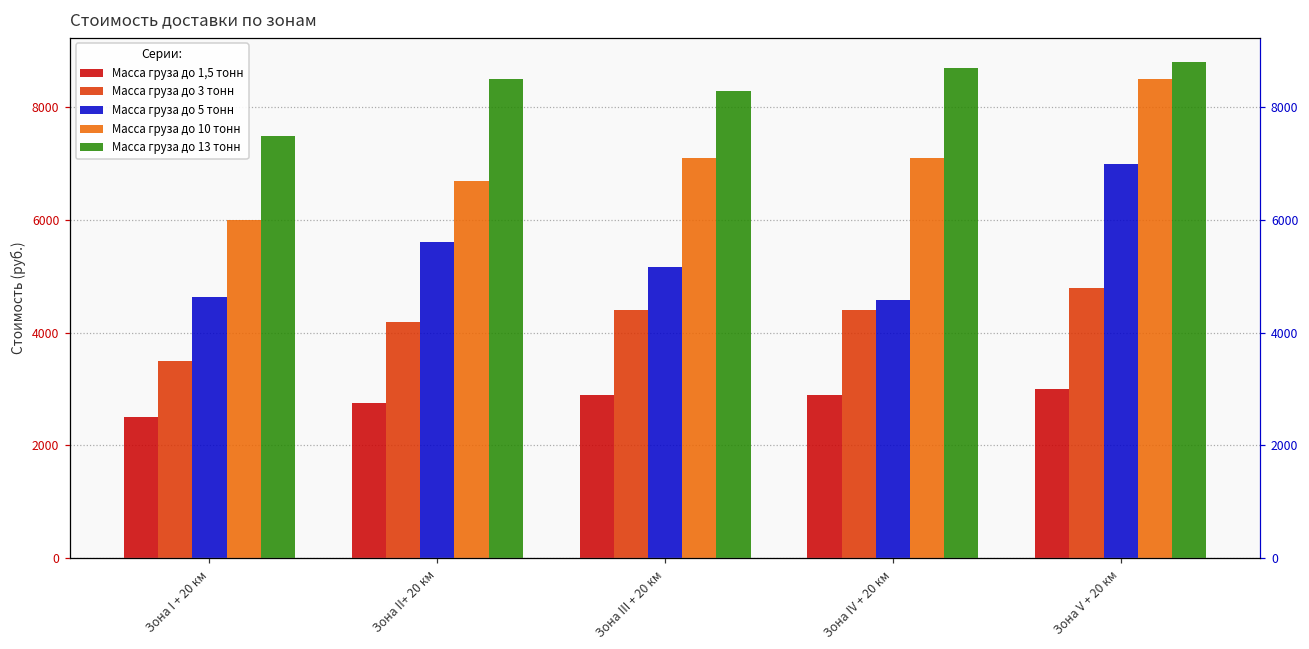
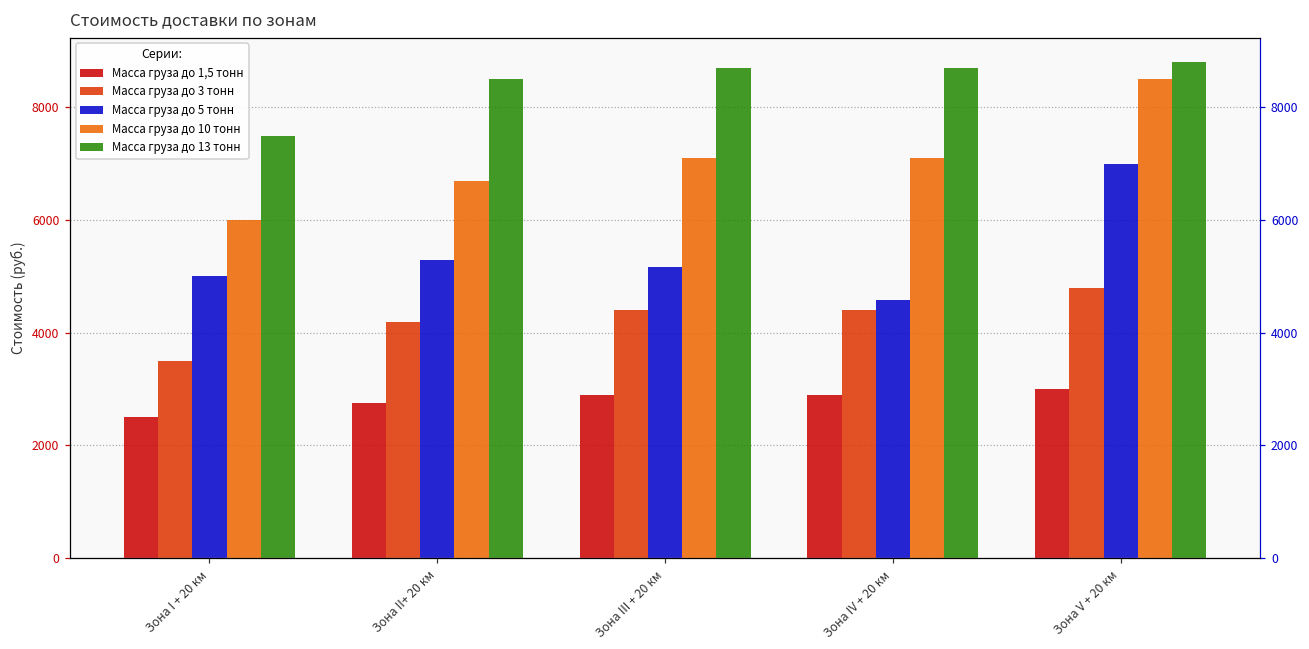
  {
    "Масса груза до 5 тонн": {
-     "Зона I + 20 км": 4600,
-     "Зона II+ 20 км": 5600,
+     "Зона I + 20 км": 5000,
+     "Зона II+ 20 км": 5300,
      "Зона III + 20 км": 5200,
      "Зона IV + 20 км": 4600,
      "Зона V + 20 км": 7000
    },
    "Масса груза до 13 тонн": {
      "Зона I + 20 км": 7500,
      "Зона II+ 20 км": 8500,
-     "Зона III + 20 км": 8300,
+     "Зона III + 20 км": 8700,
      "Зона IV + 20 км": 8700,
      "Зона V + 20 км": 8800
    }
  }
